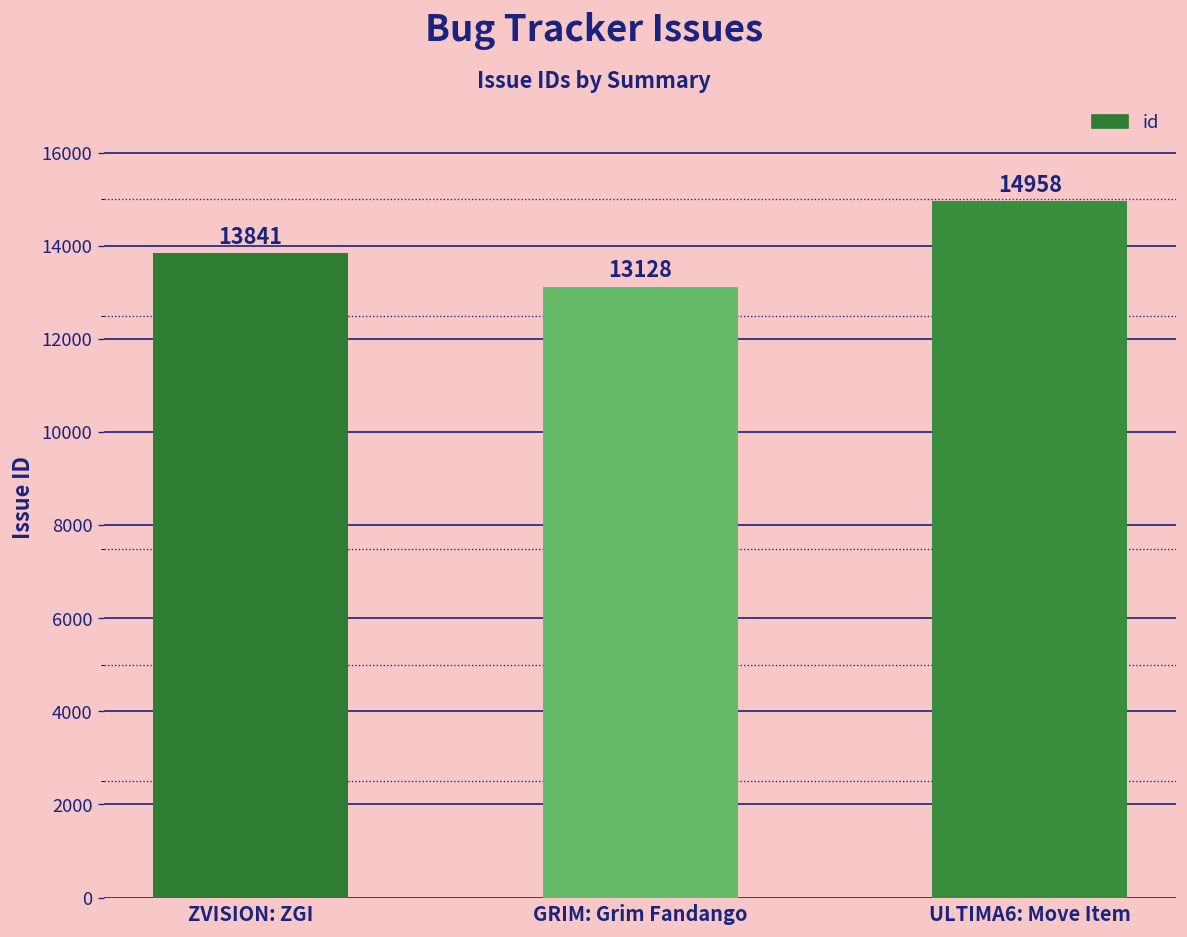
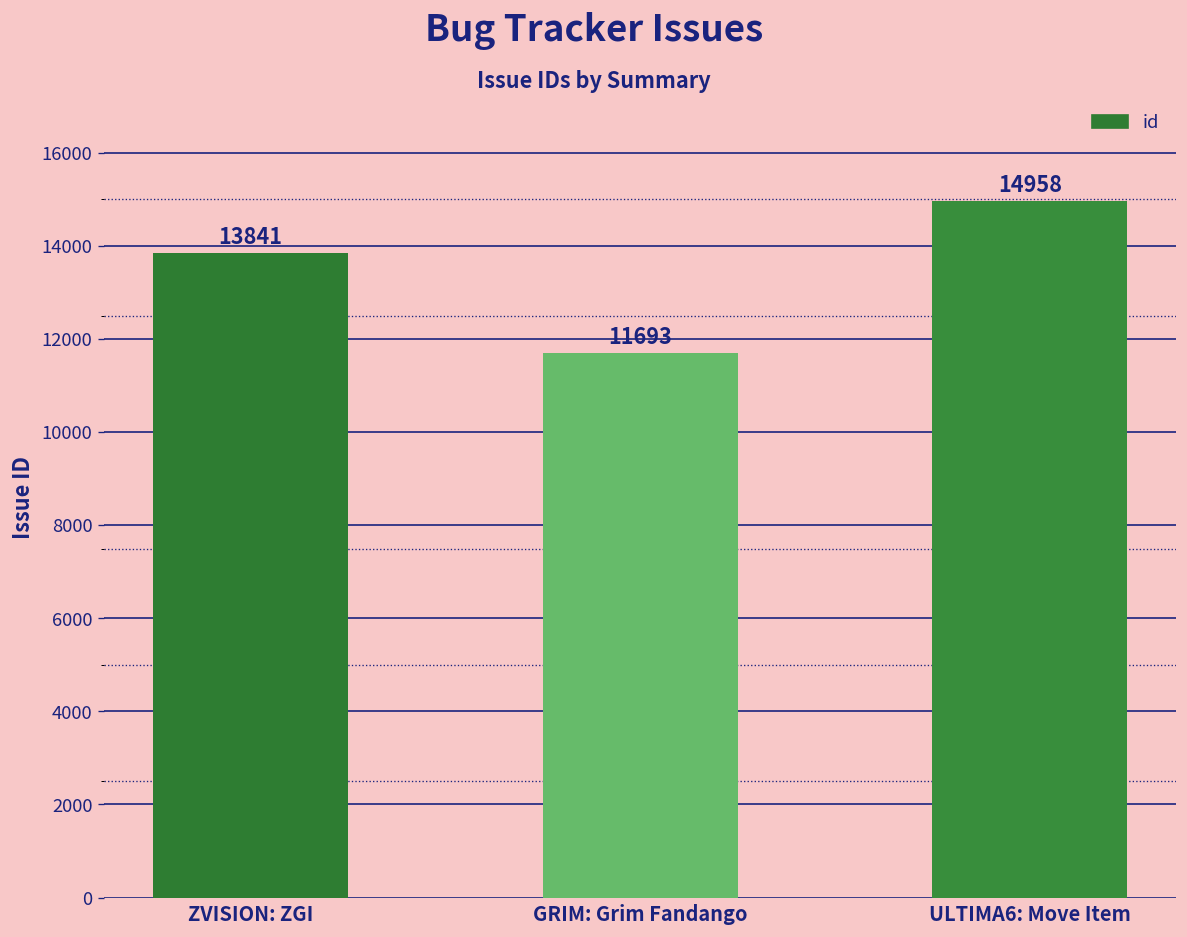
  {
    "ZVISION: ZGI": 13841,
-   "GRIM: Grim Fandango": 13128,
+   "GRIM: Grim Fandango": 11693,
    "ULTIMA6: Move Item": 14958
  }
